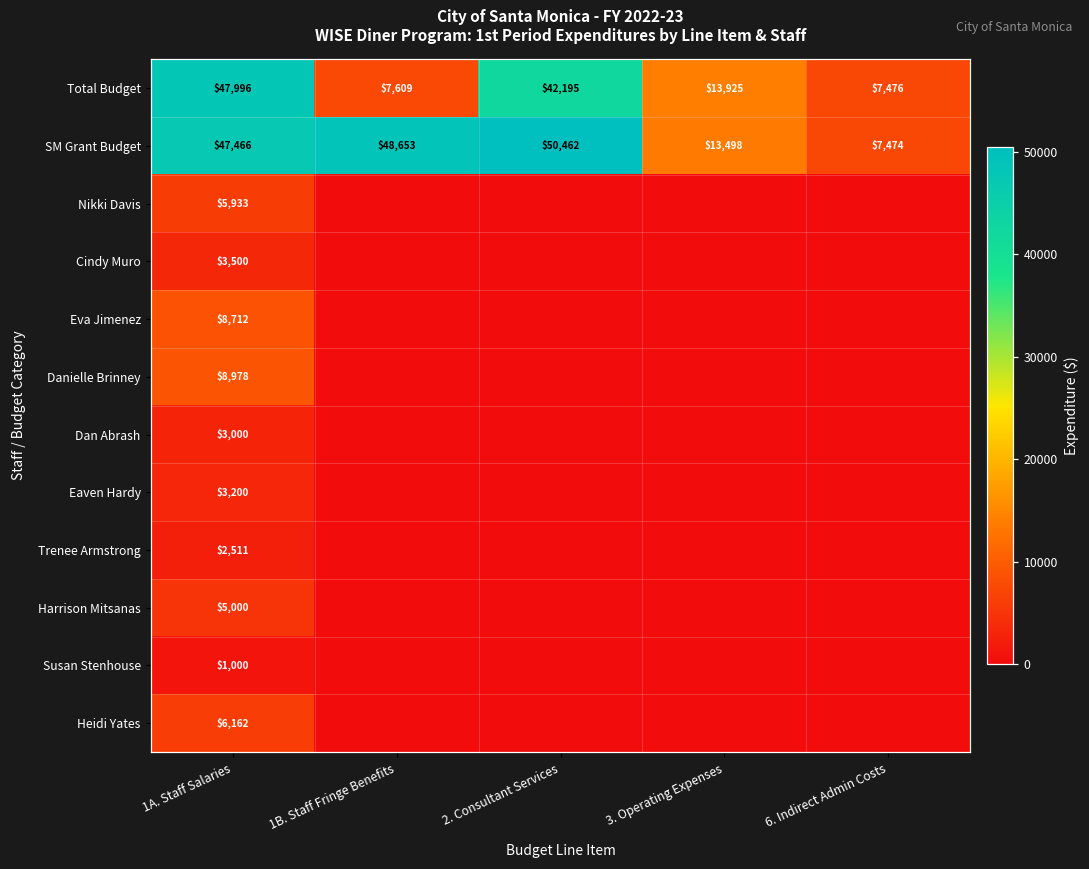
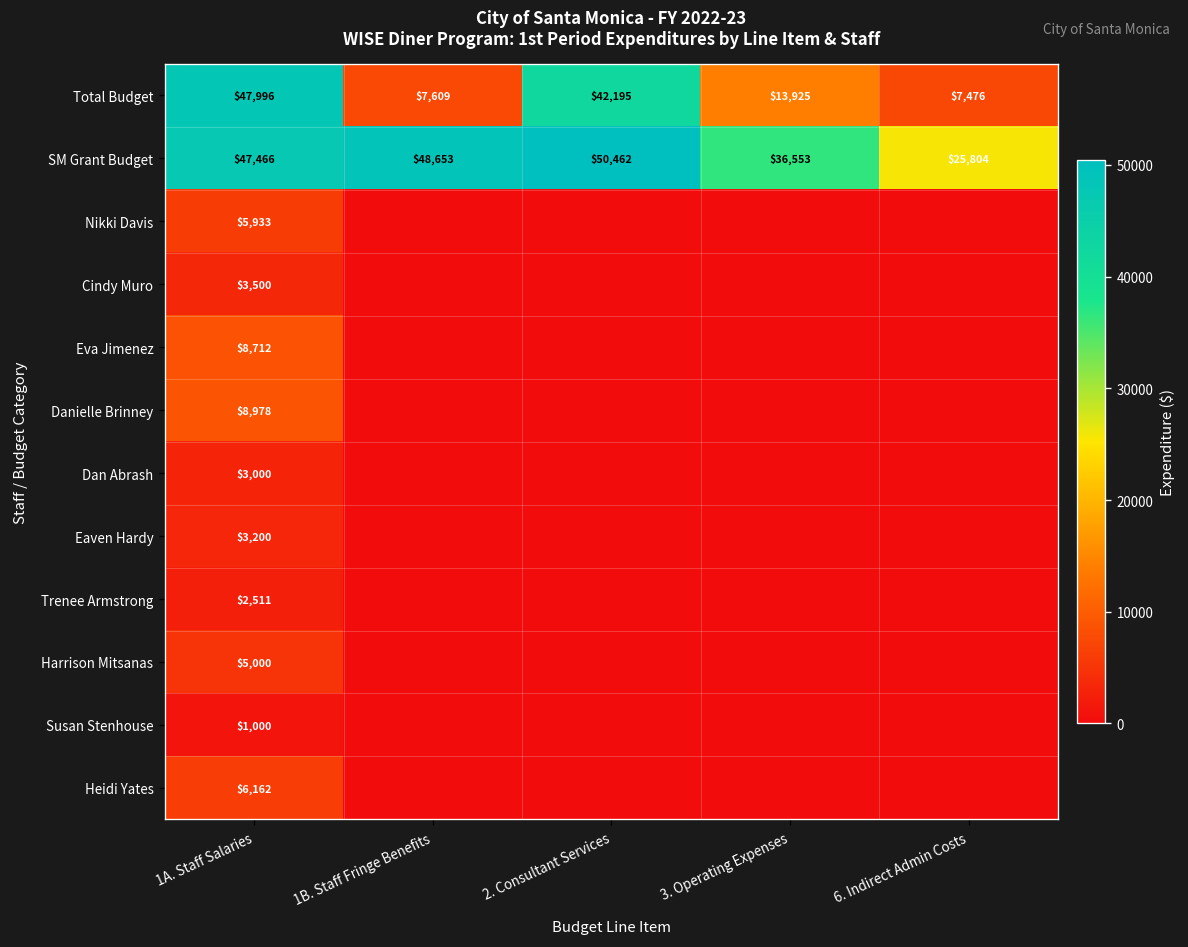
  {
    "Total Budget": {
      "1A. Staff Salaries": "$47,996",
      "1B. Staff Fringe Benefits": "$7,609",
      "2. Consultant Services": "$42,195",
      "3. Operating Expenses": "$13,925",
      "6. Indirect Admin Costs": "$7,476"
    },
    "SM Grant Budget": {
      "1A. Staff Salaries": "$47,466",
      "1B. Staff Fringe Benefits": "$48,653",
      "2. Consultant Services": "$50,462",
-     "3. Operating Expenses": "$13,498",
-     "6. Indirect Admin Costs": "$7,474"
+     "3. Operating Expenses": "$36,553",
+     "6. Indirect Admin Costs": "$25,804"
    },
    "Nikki Davis": {
      "1A. Staff Salaries": "$5,933"
    },
    "Cindy Muro": {
      "1A. Staff Salaries": "$3,500"
    },
    "Eva Jimenez": {
      "1A. Staff Salaries": "$8,712"
    },
    "Danielle Brinney": {
      "1A. Staff Salaries": "$8,978"
    },
    "Dan Abrash": {
      "1A. Staff Salaries": "$3,000"
    },
    "Eaven Hardy": {
      "1A. Staff Salaries": "$3,200"
    },
    "Trenee Armstrong": {
      "1A. Staff Salaries": "$2,511"
    },
    "Harrison Mitsanas": {
      "1A. Staff Salaries": "$5,000"
    },
    "Susan Stenhouse": {
      "1A. Staff Salaries": "$1,000"
    },
    "Heidi Yates": {
      "1A. Staff Salaries": "$6,162"
    }
  }
